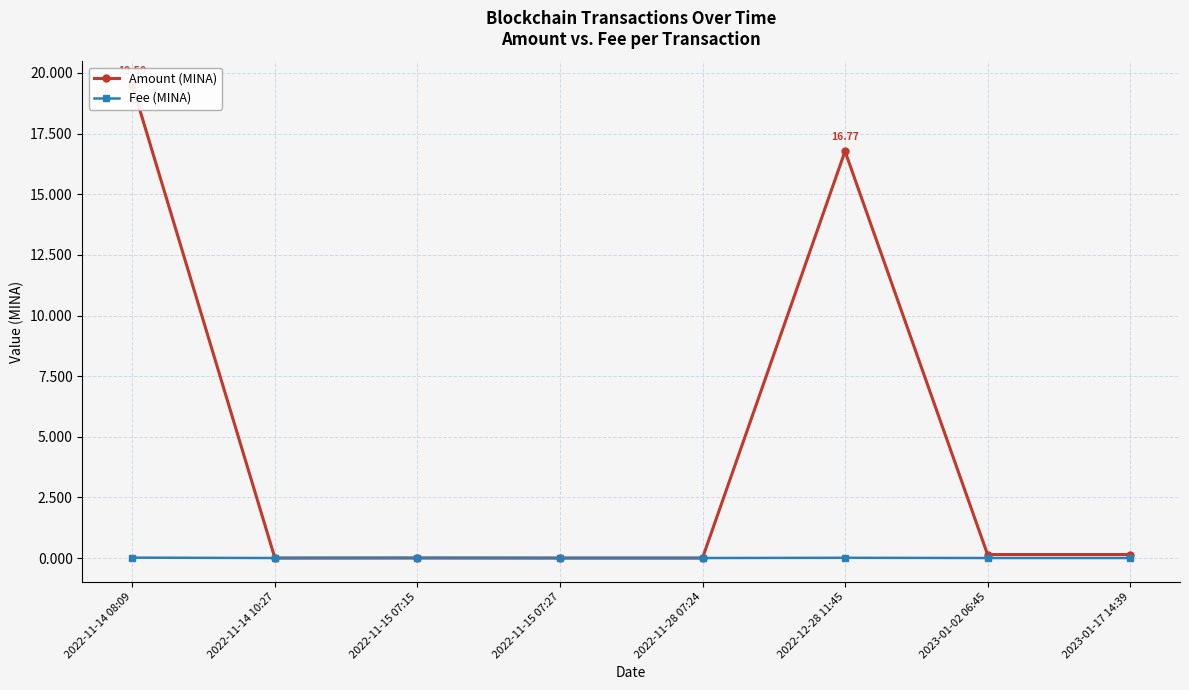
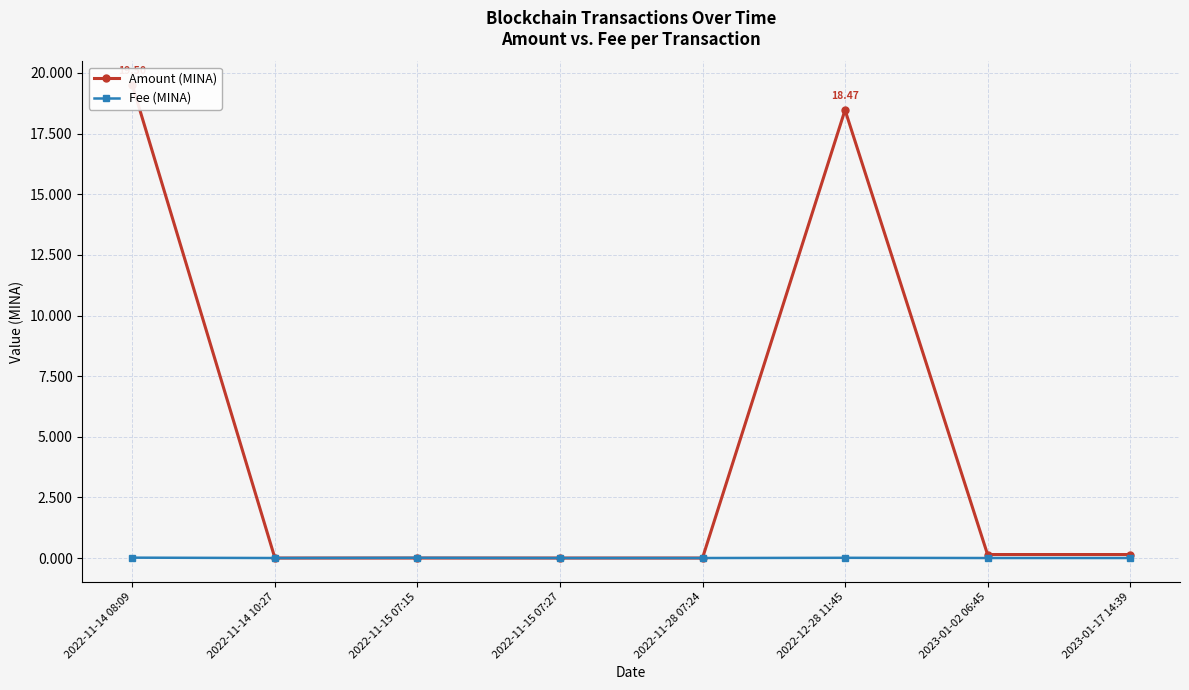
  {
    "Amount (MINA)": {
-     "2022-12-28 11:45": 16.77
+     "2022-12-28 11:45": 18.47
    },
    "Fee (MINA)": {
      "2022-11-14 08:09": 0.0,
      "2022-12-28 11:45": 0.0,
      "2023-01-02 06:45": 0.0,
      "2023-01-17 14:39": 0.0
    }
  }
